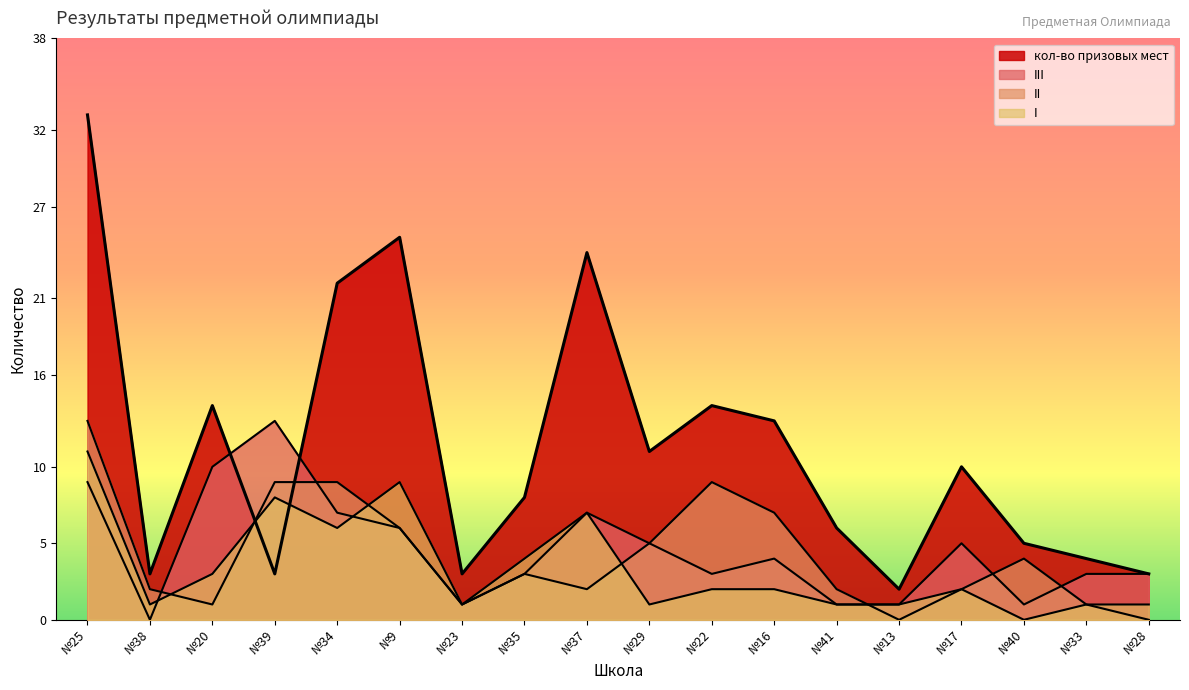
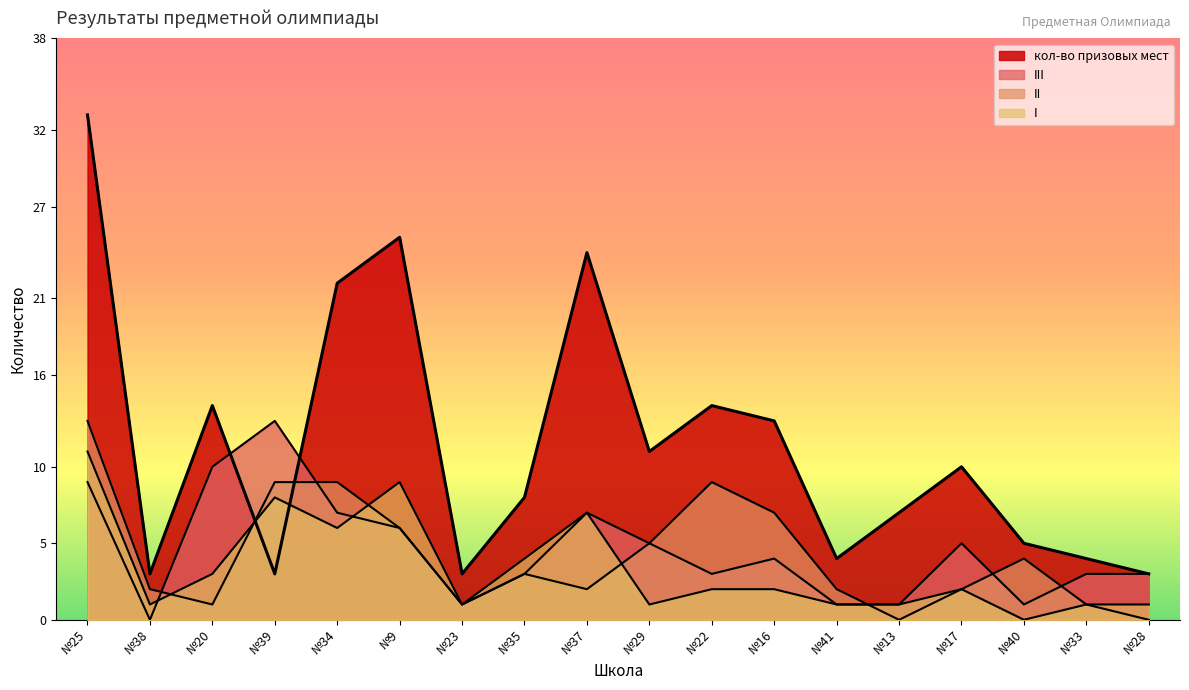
  {
    "кол-во призовых мест": {
      "№25": 33,
      "№38": 3,
      "№20": 14,
      "№39": 3,
      "№34": 22,
      "№9": 25,
      "№23": 3,
      "№35": 8,
      "№37": 24,
      "№29": 11,
      "№22": 14,
      "№16": 13,
-     "№41": 6,
-     "№13": 2,
+     "№41": 4,
+     "№13": 7,
      "№17": 10,
      "№40": 5,
      "№33": 4
    }
  }
